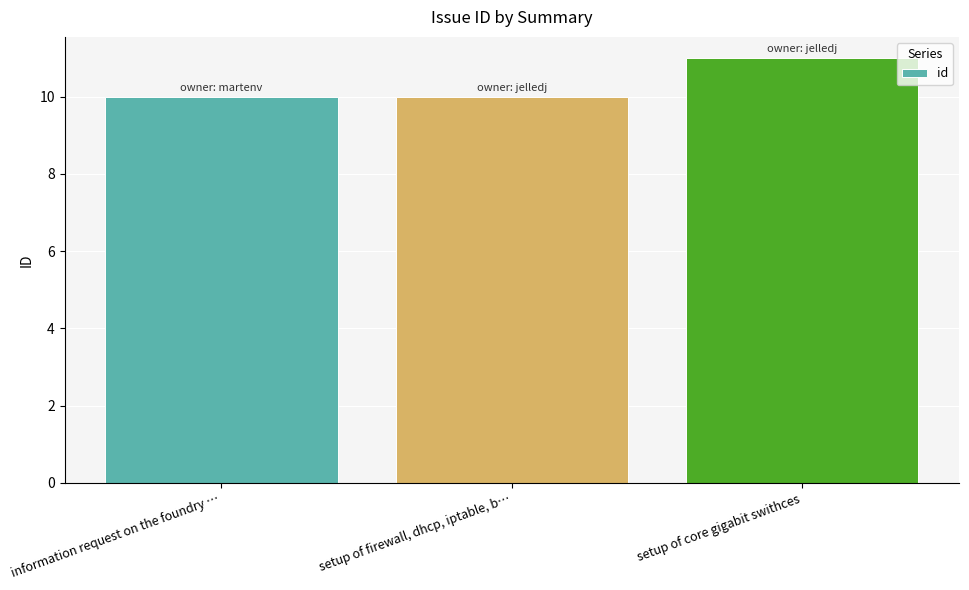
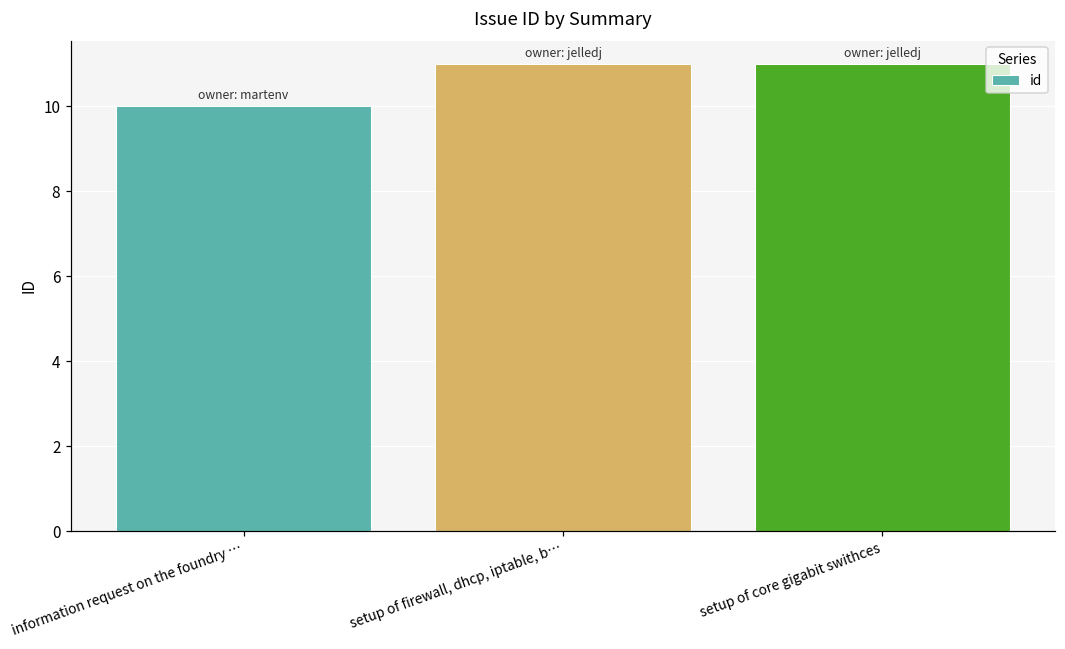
  {
    "information request on the foundry …": 10,
-   "setup of firewall, dhcp, iptable, b…": 10,
+   "setup of firewall, dhcp, iptable, b…": 11,
    "setup of core gigabit swithces": 11
  }
